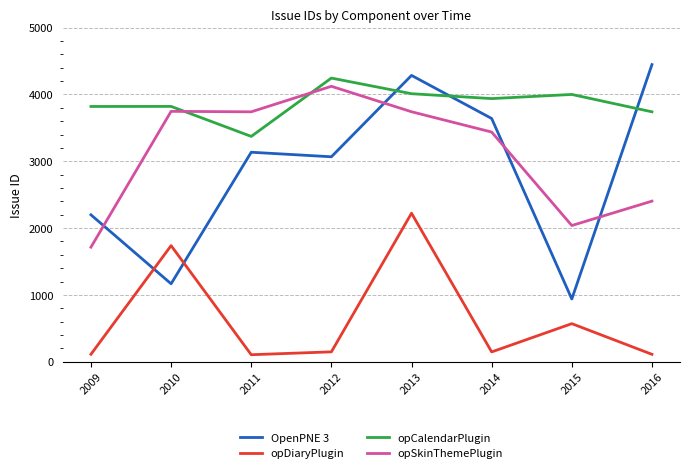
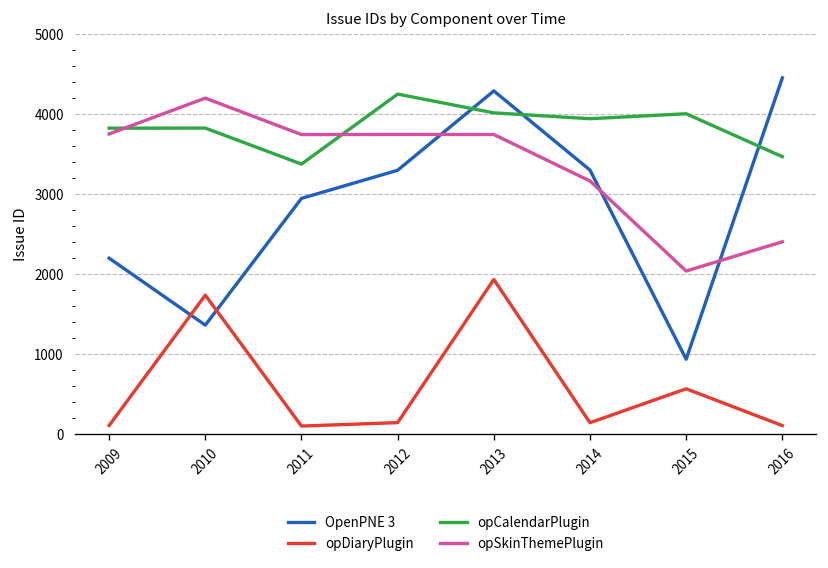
  {
    "OpenPNE 3": {
      "2009": 2200,
-     "2010": 1200,
-     "2011": 3100,
-     "2012": 3100,
+     "2010": 1400,
+     "2011": 2900,
+     "2012": 3300,
      "2013": 4300,
-     "2014": 3600,
+     "2014": 3300,
      "2015": 900,
      "2016": 4400
    },
    "opDiaryPlugin": {
      "2009": 100,
      "2010": 1700,
      "2011": 100,
      "2012": 100,
-     "2013": 2200,
+     "2013": 1900,
      "2014": 100,
      "2015": 600,
      "2016": 100
    },
    "opCalendarPlugin": {
      "2009": 3800,
      "2010": 3800,
      "2011": 3400,
      "2012": 4200,
      "2013": 4000,
      "2014": 3900,
      "2015": 4000,
-     "2016": 3700
+     "2016": 3500
    },
    "opSkinThemePlugin": {
-     "2009": 1700,
-     "2010": 3700,
+     "2009": 3700,
+     "2010": 4200,
      "2011": 3700,
-     "2012": 4100,
+     "2012": 3700,
      "2013": 3700,
-     "2014": 3400,
+     "2014": 3200,
      "2015": 2000,
      "2016": 2400
    }
  }
